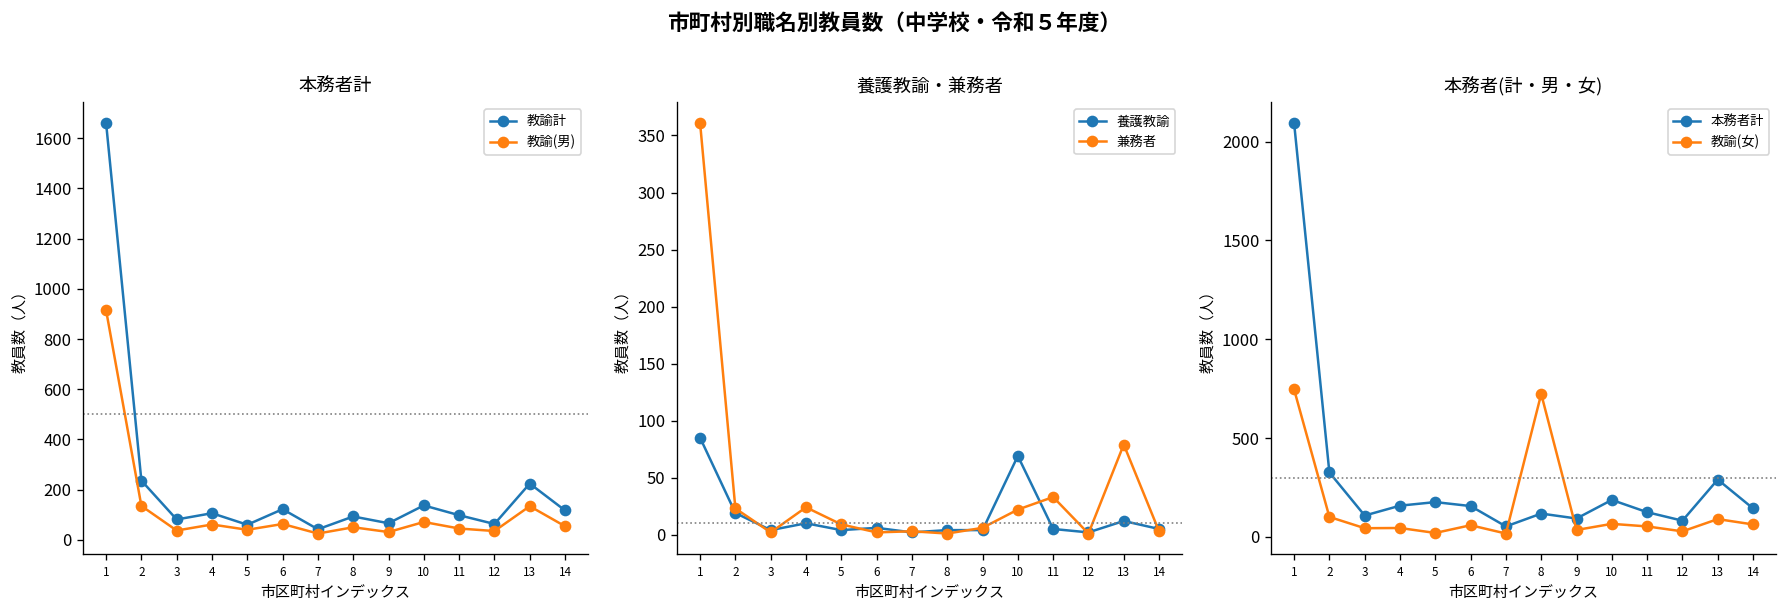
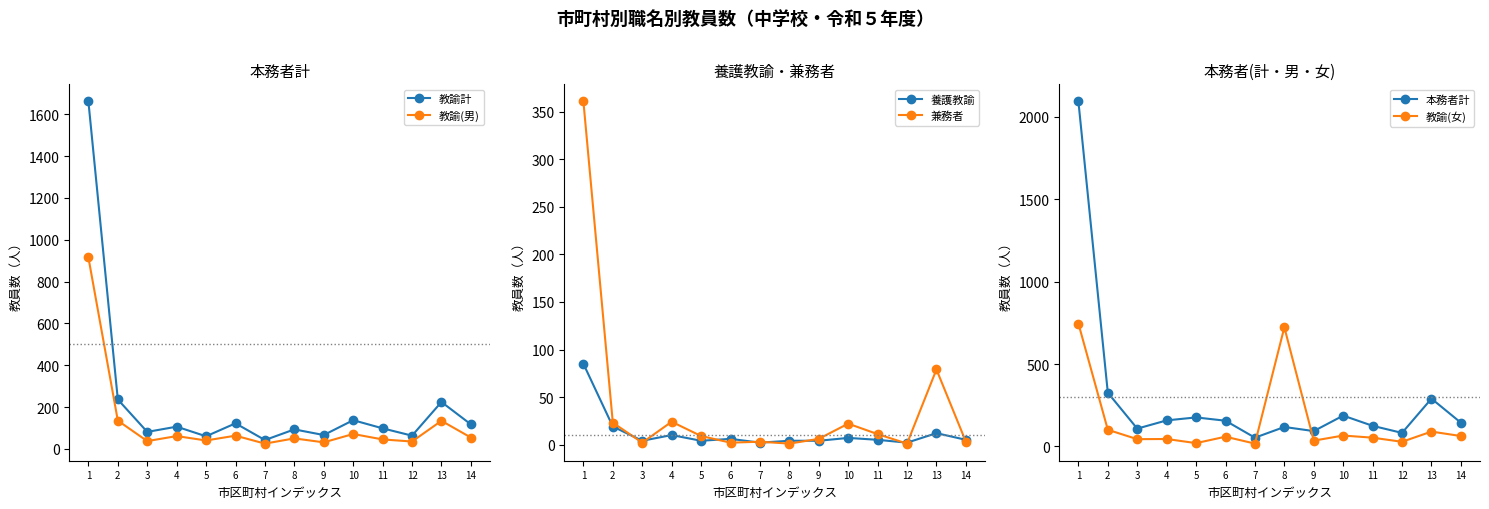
  {
    "本務者計": {
      "教諭計": {
        "1": 1660,
        "2": 240,
        "3": 80,
        "4": 110,
        "5": 60,
        "6": 120,
        "7": 40,
        "8": 90,
        "9": 70,
        "10": 140,
        "11": 100,
        "12": 60,
        "13": 220,
        "14": 120
      },
      "教諭(男)": {
        "1": 920,
        "2": 140,
        "3": 40,
        "4": 60,
        "5": 40,
        "6": 60,
        "7": 30,
        "8": 50,
        "9": 30,
        "10": 70,
        "11": 50,
        "12": 40,
        "13": 130,
        "14": 50
      }
    },
    "養護教諭・兼務者": {
      "養護教諭": {
        "1": 90,
        "2": 20,
        "4": 10,
        "5": 0,
        "6": 10,
        "8": 0,
-       "10": 70,
+       "10": 10,
        "11": 10,
        "13": 10
      },
      "兼務者": {
        "1": 360,
        "2": 20,
        "4": 20,
        "5": 10,
        "6": 0,
        "8": 0,
        "10": 20,
-       "11": 30,
+       "11": 10,
        "13": 80
      }
    },
    "本務者(計・男・女)": {
      "本務者計": {
        "1": 2090,
        "2": 330,
        "3": 110,
        "4": 160,
        "5": 180,
        "6": 160,
        "7": 50,
        "8": 120,
        "9": 90,
        "10": 190,
        "11": 130,
        "12": 80,
        "13": 290,
        "14": 140
      },
      "教諭(女)": {
        "1": 750,
        "2": 100,
        "3": 40,
        "4": 50,
        "5": 20,
        "6": 60,
        "7": 20,
        "8": 720,
        "9": 40,
        "10": 70,
        "11": 50,
        "12": 30,
        "13": 90,
        "14": 60
      }
    }
  }
